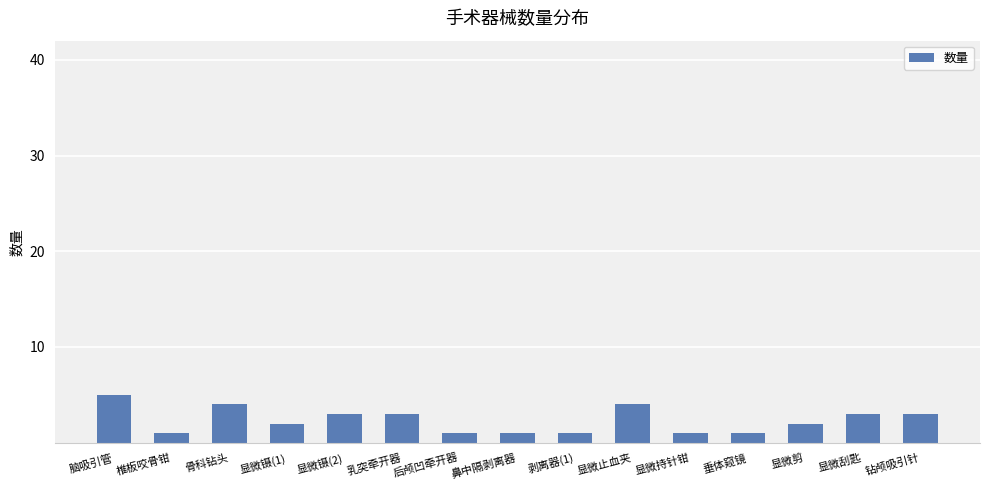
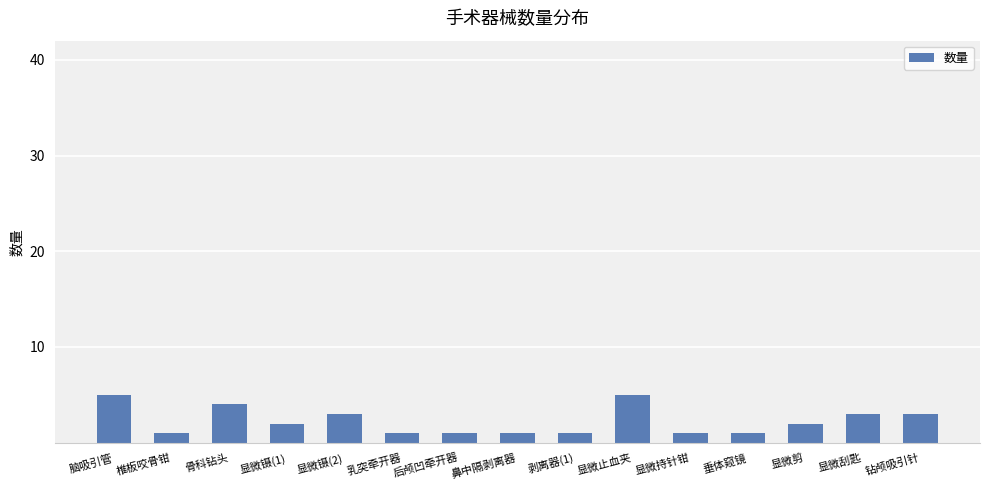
  {
    "脑吸引管": 5,
    "椎板咬骨钳": 1,
    "骨科钻头": 4,
    "显微镊(1)": 2,
    "显微镊(2)": 3,
-   "乳突牵开器": 3,
+   "乳突牵开器": 1,
    "后颅凹牵开器": 1,
    "鼻中隔剥离器": 1,
    "剥离器(1)": 1,
-   "显微止血夹": 4,
+   "显微止血夹": 5,
    "显微持针钳": 1,
    "垂体窥镜": 1,
    "显微剪": 2,
    "显微刮匙": 3,
    "钻颅吸引针": 3
  }
